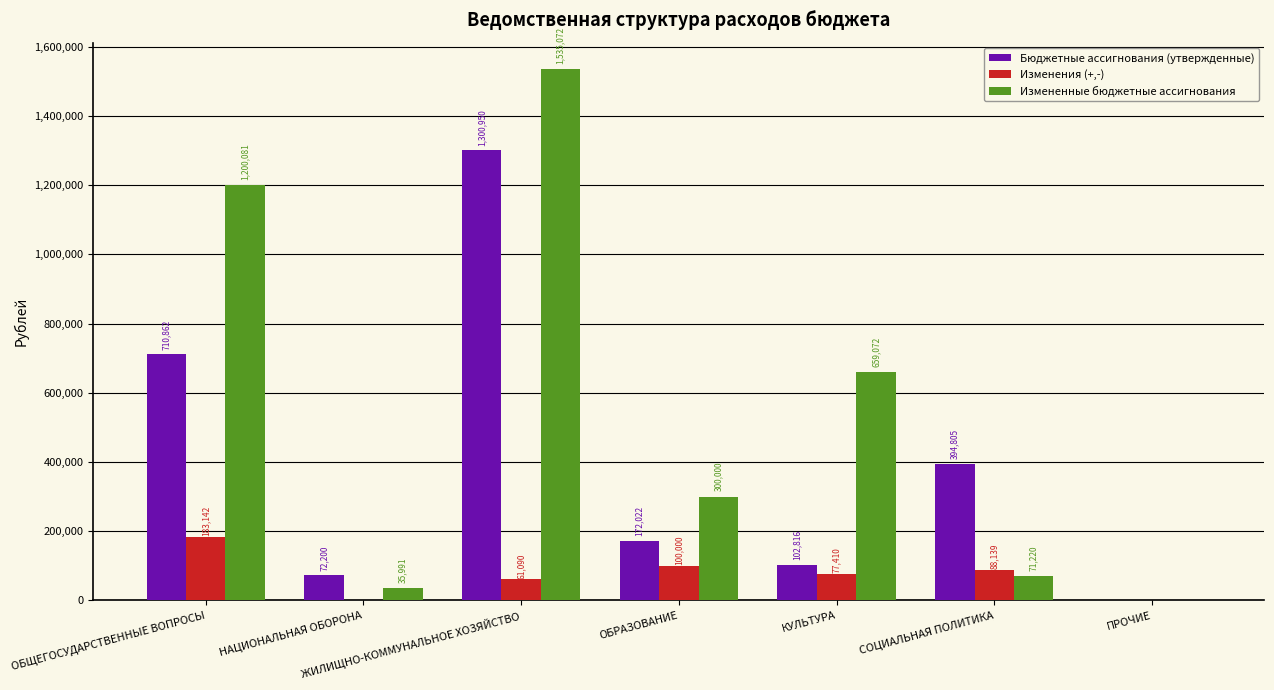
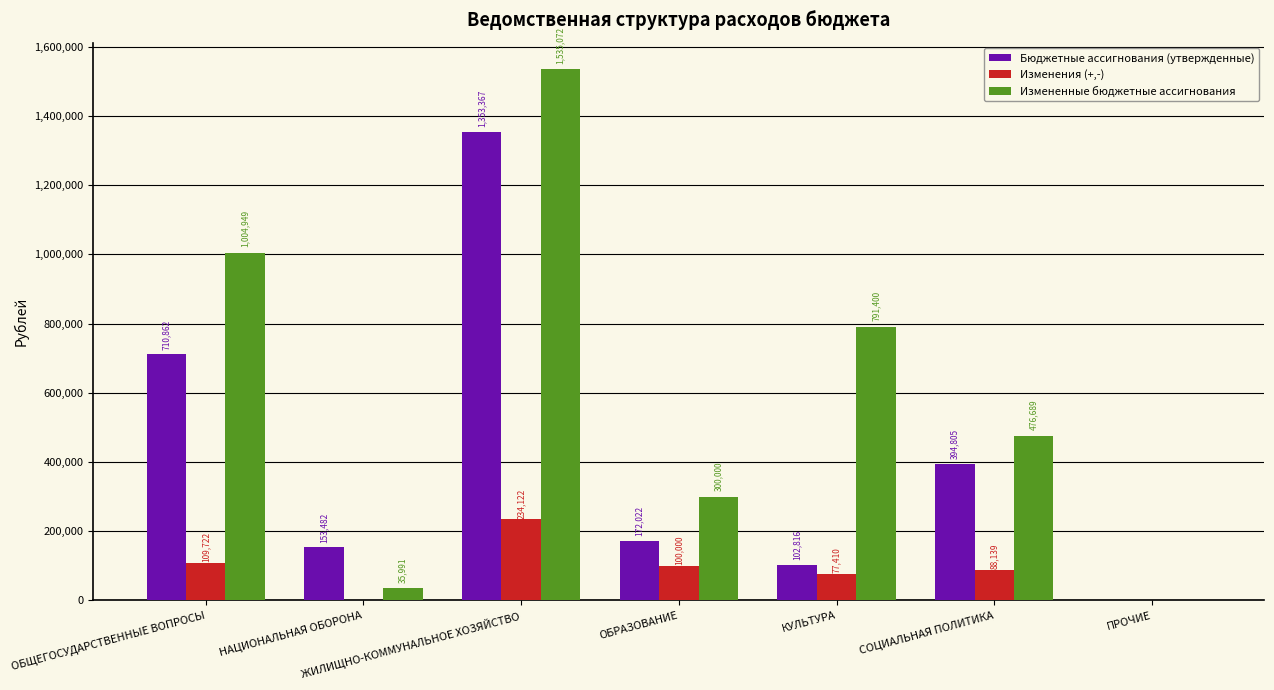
  {
    "Бюджетные ассигнования (утвержденные)": {
      "ОБЩЕГОСУДАРСТВЕННЫЕ ВОПРОСЫ": "710,862",
-     "НАЦИОНАЛЬНАЯ ОБОРОНА": "72,200",
-     "ЖИЛИЩНО-КОММУНАЛЬНОЕ ХОЗЯЙСТВО": "1,300,950",
+     "НАЦИОНАЛЬНАЯ ОБОРОНА": "153,482",
+     "ЖИЛИЩНО-КОММУНАЛЬНОЕ ХОЗЯЙСТВО": "1,353,367",
      "ОБРАЗОВАНИЕ": "172,022",
      "КУЛЬТУРА": "102,816",
      "СОЦИАЛЬНАЯ ПОЛИТИКА": "394,805"
    },
    "Изменения (+,-)": {
-     "ОБЩЕГОСУДАРСТВЕННЫЕ ВОПРОСЫ": "183,142",
-     "ЖИЛИЩНО-КОММУНАЛЬНОЕ ХОЗЯЙСТВО": "61,090",
+     "ОБЩЕГОСУДАРСТВЕННЫЕ ВОПРОСЫ": "109,722",
+     "ЖИЛИЩНО-КОММУНАЛЬНОЕ ХОЗЯЙСТВО": "234,122",
      "ОБРАЗОВАНИЕ": "100,000",
      "КУЛЬТУРА": "77,410",
      "СОЦИАЛЬНАЯ ПОЛИТИКА": "88,139"
    },
    "Измененные бюджетные ассигнования": {
-     "ОБЩЕГОСУДАРСТВЕННЫЕ ВОПРОСЫ": "1,200,081",
+     "ОБЩЕГОСУДАРСТВЕННЫЕ ВОПРОСЫ": "1,004,949",
      "НАЦИОНАЛЬНАЯ ОБОРОНА": "35,991",
      "ЖИЛИЩНО-КОММУНАЛЬНОЕ ХОЗЯЙСТВО": "1,535,072",
      "ОБРАЗОВАНИЕ": "300,000",
-     "КУЛЬТУРА": "659,072",
-     "СОЦИАЛЬНАЯ ПОЛИТИКА": "71,220"
+     "КУЛЬТУРА": "791,400",
+     "СОЦИАЛЬНАЯ ПОЛИТИКА": "476,689"
    }
  }
